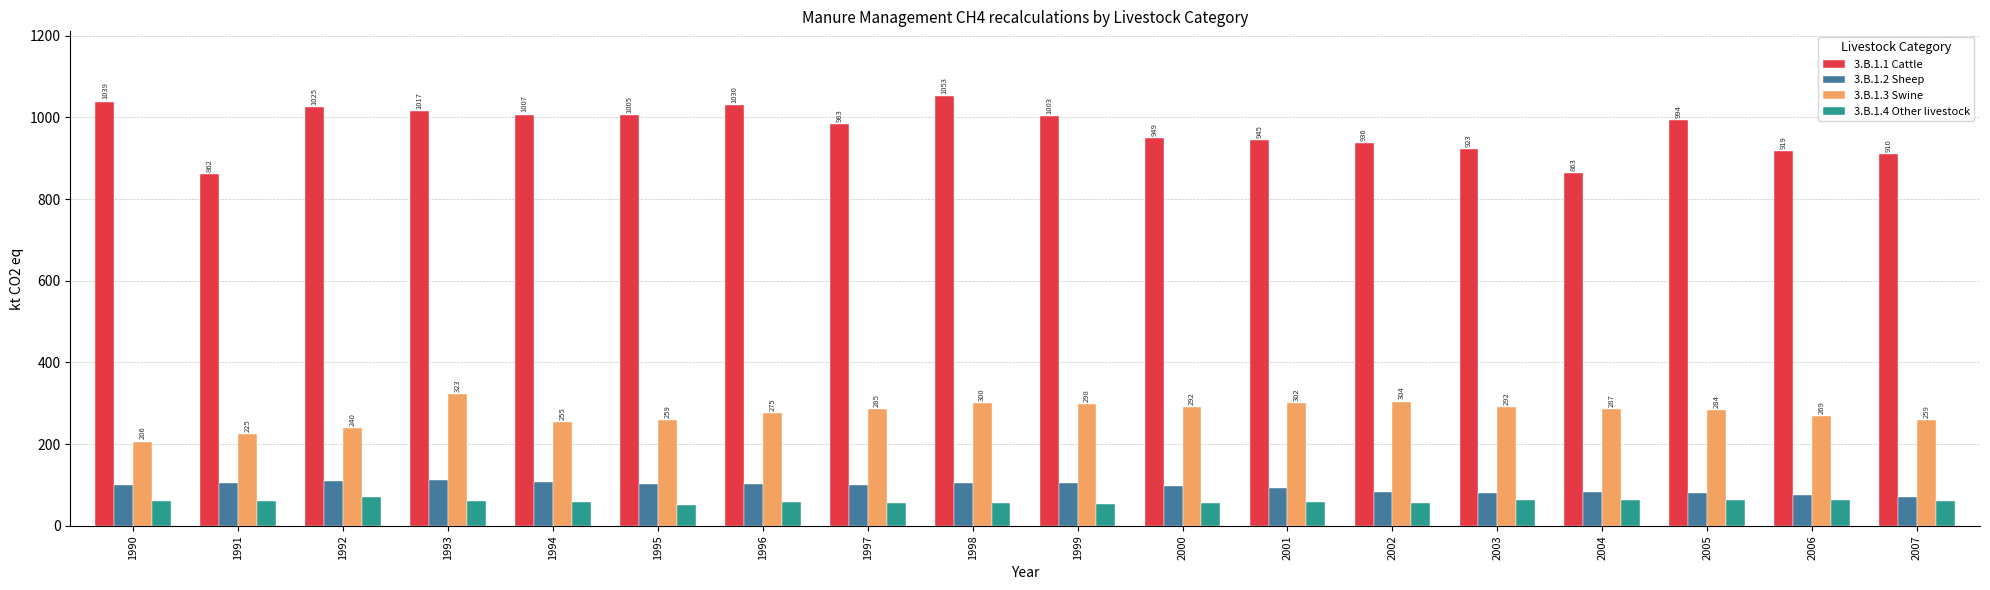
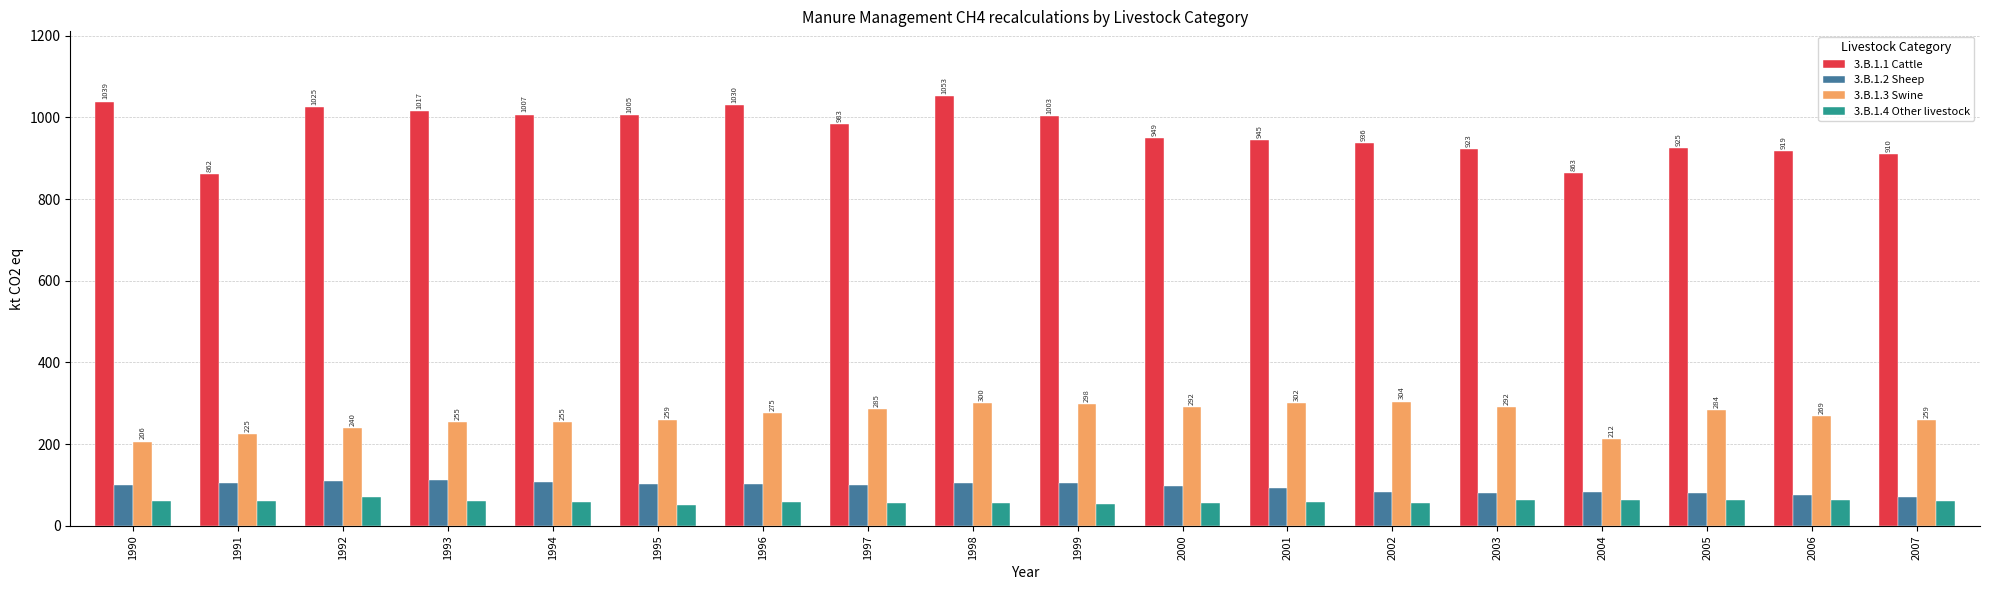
  {
    "3.B.1.1 Cattle": {
      "1990": 1039,
      "1991": 862,
      "1992": 1025,
      "1993": 1017,
      "1994": 1007,
      "1995": 1005,
      "1996": 1030,
      "1997": 983,
      "1998": 1053,
      "1999": 1003,
      "2000": 949,
      "2001": 945,
      "2002": 936,
      "2003": 923,
      "2004": 863,
-     "2005": 994,
+     "2005": 925,
      "2006": 919,
      "2007": 910
    },
    "3.B.1.3 Swine": {
      "1990": 206,
      "1991": 225,
      "1992": 240,
-     "1993": 323,
+     "1993": 255,
      "1994": 255,
      "1995": 259,
      "1996": 275,
      "1997": 285,
      "1998": 300,
      "1999": 298,
      "2000": 292,
      "2001": 302,
      "2002": 304,
      "2003": 292,
-     "2004": 287,
+     "2004": 212,
      "2005": 284,
      "2006": 269,
      "2007": 259
    }
  }
